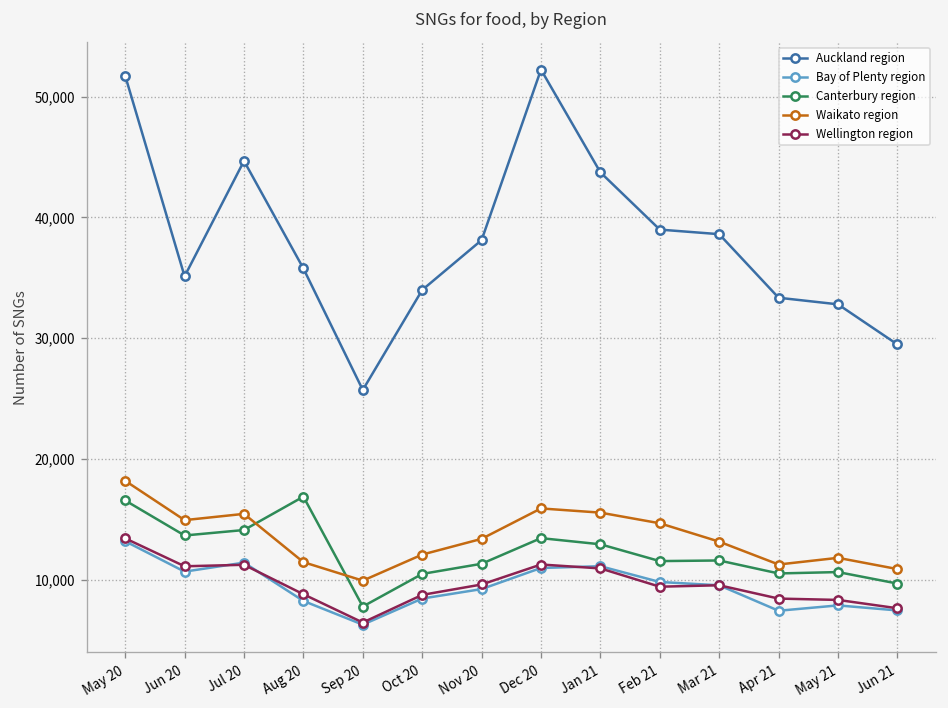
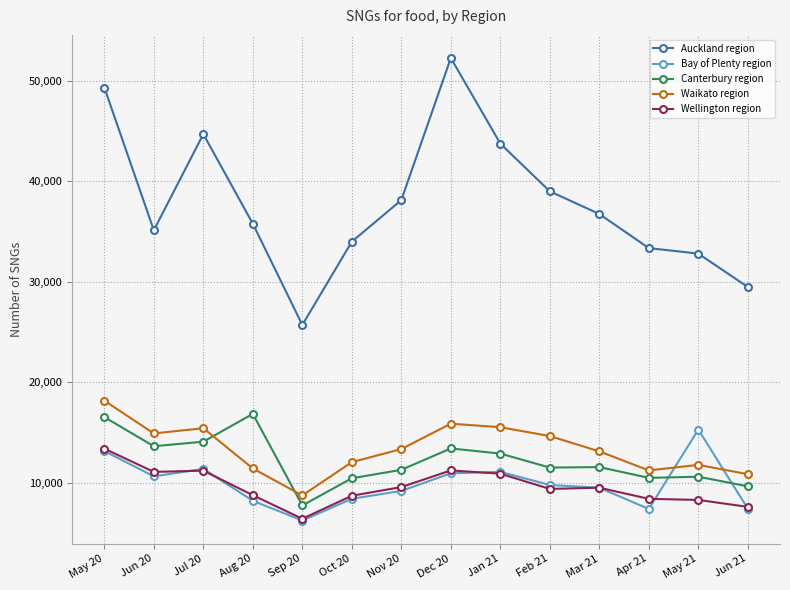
  {
    "Auckland region": {
-     "May 20": "51,700",
+     "May 20": "49,300",
      "Jun 20": "35,100",
      "Jul 20": "44,700",
      "Aug 20": "35,800",
      "Sep 20": "25,700",
      "Oct 20": "34,000",
      "Nov 20": "38,100",
      "Dec 20": "52,200",
      "Jan 21": "43,700",
      "Feb 21": "39,000",
-     "Mar 21": "38,600",
+     "Mar 21": "36,700",
      "Apr 21": "33,400",
      "May 21": "32,800",
      "Jun 21": "29,500"
    },
    "Bay of Plenty region": {
      "Jun 20": "10,700",
      "Aug 20": "8,200",
      "Oct 20": "8,400",
      "Nov 20": "9,200",
      "Dec 20": "11,000",
      "Feb 21": "9,800",
      "Apr 21": "7,400",
-     "May 21": "7,900"
+     "May 21": "15,300"
    },
    "Canterbury region": {
      "May 20": "16,600",
      "Jun 20": "13,700",
      "Jul 20": "14,100",
      "Aug 20": "16,900",
      "Sep 20": "7,800",
      "Oct 20": "10,500",
      "Nov 20": "11,300",
      "Dec 20": "13,400",
      "Jan 21": "12,900",
      "Feb 21": "11,500",
      "Mar 21": "11,600",
      "Apr 21": "10,500",
      "May 21": "10,600",
      "Jun 21": "9,700"
    },
    "Waikato region": {
      "May 20": "18,200",
      "Jun 20": "14,900",
      "Jul 20": "15,500",
      "Aug 20": "11,500",
-     "Sep 20": "9,900",
+     "Sep 20": "8,800",
      "Oct 20": "12,100",
      "Nov 20": "13,400",
      "Dec 20": "15,900",
      "Jan 21": "15,600",
      "Feb 21": "14,700",
      "Mar 21": "13,100",
      "Apr 21": "11,300",
      "May 21": "11,800",
      "Jun 21": "10,900"
    },
    "Wellington region": {
      "Jun 20": "11,100",
      "Aug 20": "8,800",
      "Oct 20": "8,700",
      "Nov 20": "9,600",
      "Dec 20": "11,300",
      "Feb 21": "9,400",
      "Apr 21": "8,400",
      "May 21": "8,300"
    }
  }
